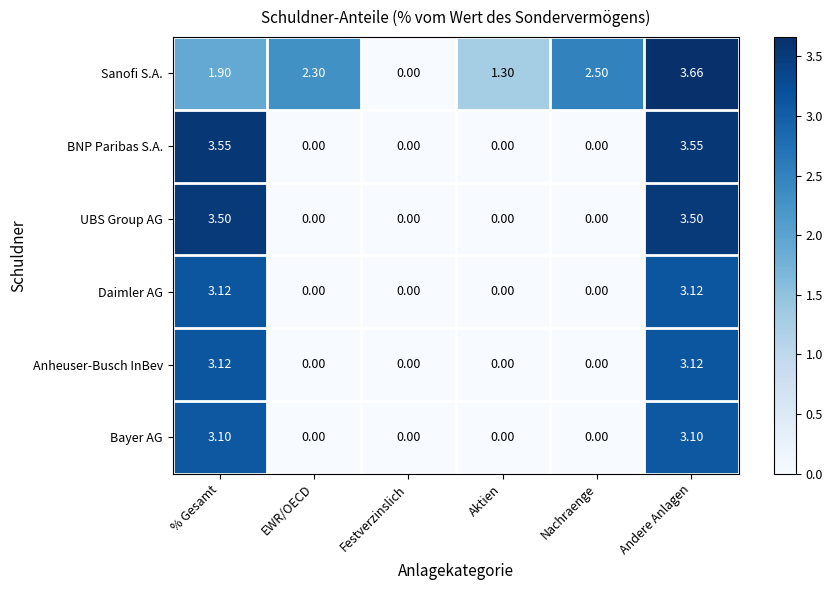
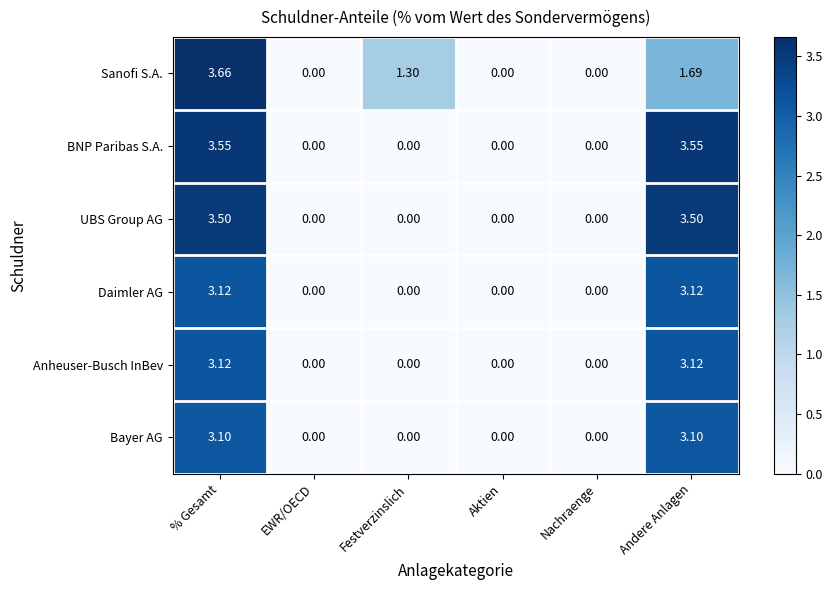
  {
    "Sanofi S.A.": {
-     "% Gesamt": 1.90,
-     "EWR/OECD": 2.30,
-     "Festverzinslich": 0.00,
-     "Aktien": 1.30,
-     "Nachraenge": 2.50,
-     "Andere Anlagen": 3.66
+     "% Gesamt": 3.66,
+     "EWR/OECD": 0.00,
+     "Festverzinslich": 1.30,
+     "Aktien": 0.00,
+     "Nachraenge": 0.00,
+     "Andere Anlagen": 1.69
    },
    "BNP Paribas S.A.": {
      "% Gesamt": 3.55,
      "EWR/OECD": 0.00,
      "Festverzinslich": 0.00,
      "Aktien": 0.00,
      "Nachraenge": 0.00,
      "Andere Anlagen": 3.55
    },
    "UBS Group AG": {
      "% Gesamt": 3.50,
      "EWR/OECD": 0.00,
      "Festverzinslich": 0.00,
      "Aktien": 0.00,
      "Nachraenge": 0.00,
      "Andere Anlagen": 3.50
    },
    "Daimler AG": {
      "% Gesamt": 3.12,
      "EWR/OECD": 0.00,
      "Festverzinslich": 0.00,
      "Aktien": 0.00,
      "Nachraenge": 0.00,
      "Andere Anlagen": 3.12
    },
    "Anheuser-Busch InBev": {
      "% Gesamt": 3.12,
      "EWR/OECD": 0.00,
      "Festverzinslich": 0.00,
      "Aktien": 0.00,
      "Nachraenge": 0.00,
      "Andere Anlagen": 3.12
    },
    "Bayer AG": {
      "% Gesamt": 3.10,
      "EWR/OECD": 0.00,
      "Festverzinslich": 0.00,
      "Aktien": 0.00,
      "Nachraenge": 0.00,
      "Andere Anlagen": 3.10
    }
  }
